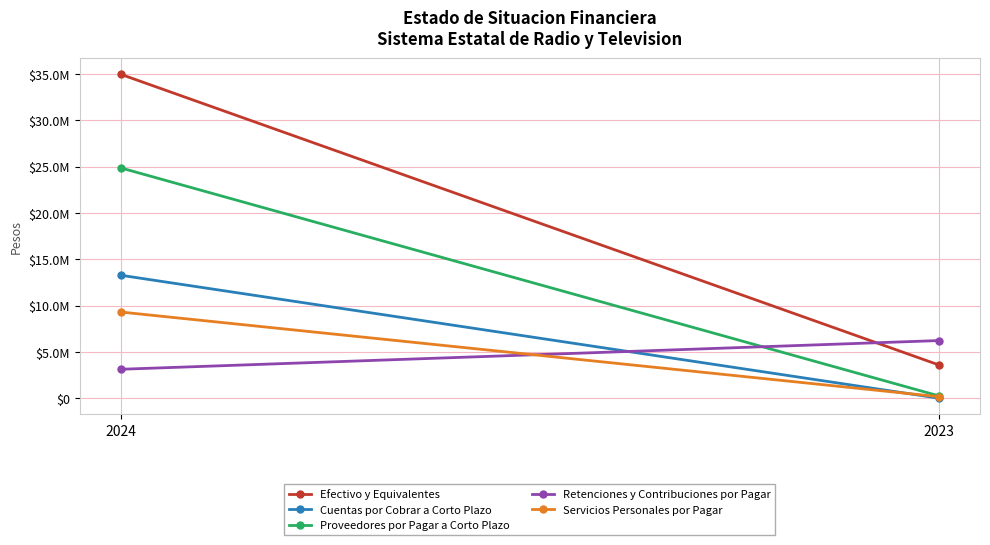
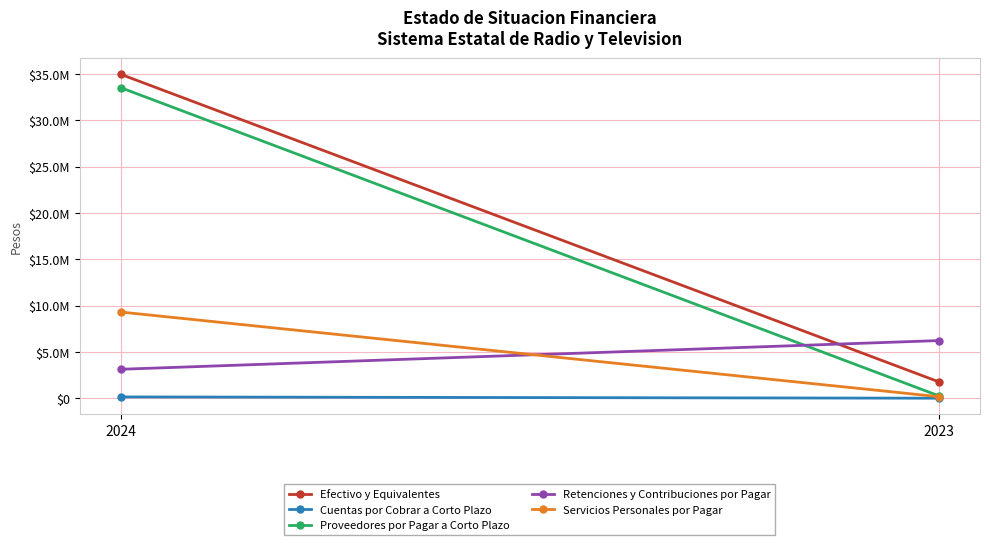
  {
    "Efectivo y Equivalentes": {
      "2024": "$35000000",
-     "2023": "$4000000"
+     "2023": "$2000000"
    },
    "Cuentas por Cobrar a Corto Plazo": {
-     "2024": "$13000000"
+     "2024": "$0"
    },
    "Proveedores por Pagar a Corto Plazo": {
-     "2024": "$25000000"
+     "2024": "$34000000"
    },
    "Retenciones y Contribuciones por Pagar": {
      "2024": "$3000000",
      "2023": "$6000000"
    },
    "Servicios Personales por Pagar": {
      "2024": "$9000000"
    }
  }
